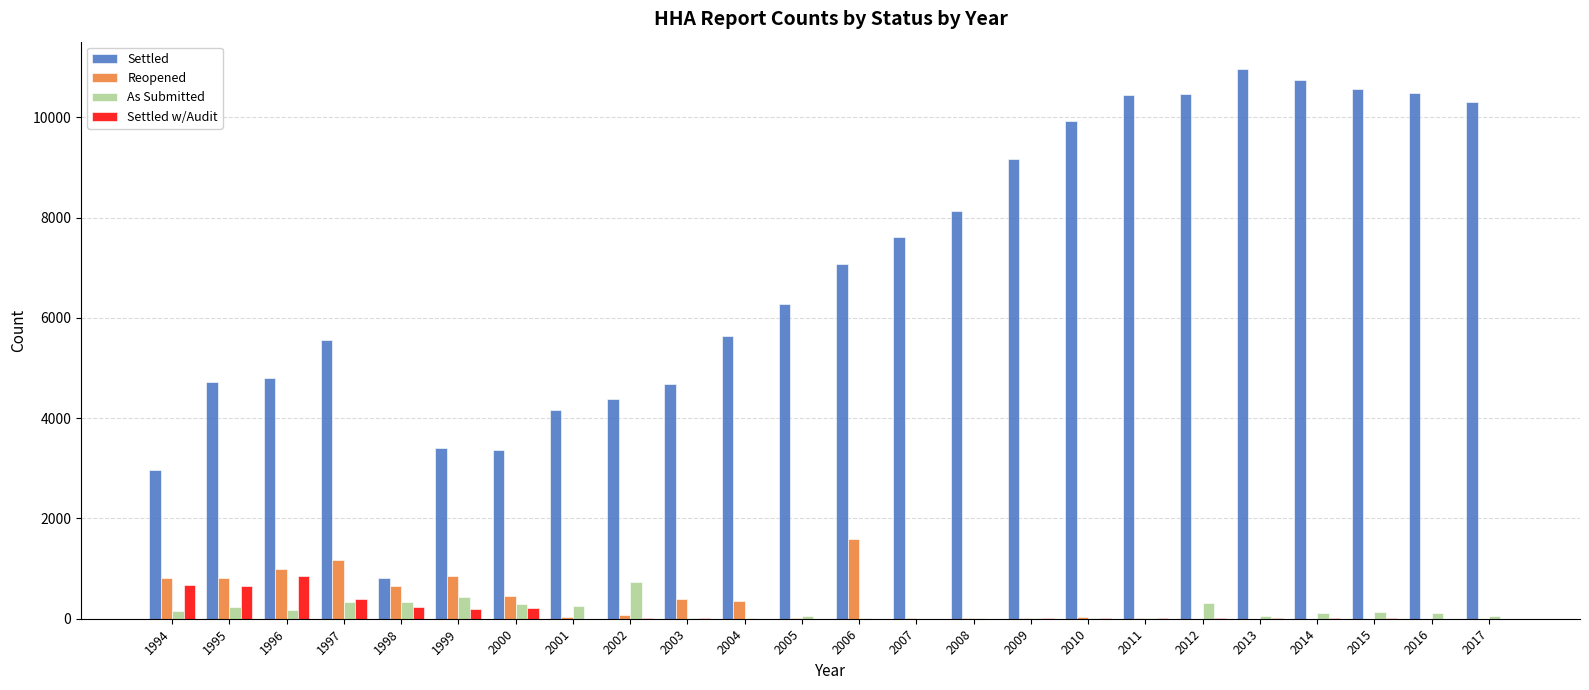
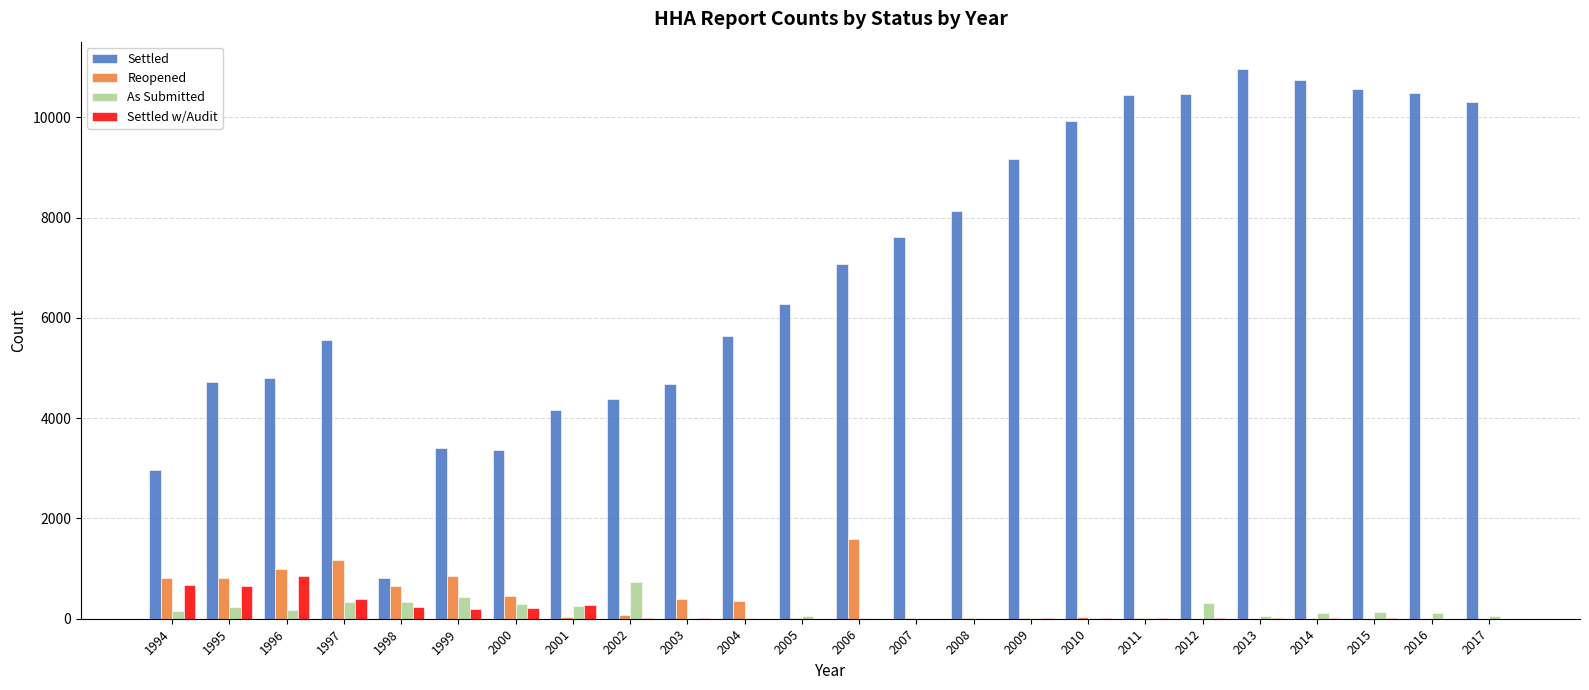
  {
    "Settled": {
      "1994": 3000,
      "1995": 4700,
      "1996": 4800,
      "1997": 5600,
      "1998": 800,
      "1999": 3400,
      "2000": 3400,
      "2001": 4200,
      "2002": 4400,
      "2003": 4700,
      "2004": 5600,
      "2005": 6300,
      "2006": 7100,
      "2007": 7600,
      "2008": 8100,
      "2009": 9200,
      "2010": 9900,
      "2011": 10400,
      "2012": 10500,
      "2013": 11000,
      "2014": 10700,
      "2015": 10600,
      "2016": 10500,
      "2017": 10300
    },
    "Reopened": {
      "1994": 800,
      "1995": 800,
      "1996": 1000,
      "1997": 1200,
      "1998": 700,
      "1999": 800,
      "2000": 500,
      "2002": 100,
      "2003": 400,
      "2004": 400,
      "2006": 1600
    },
    "As Submitted": {
      "1994": 200,
      "1995": 200,
      "1996": 200,
      "1997": 300,
      "1998": 300,
      "1999": 400,
      "2000": 300,
      "2001": 300,
      "2002": 700,
      "2012": 300,
      "2013": 100,
      "2014": 100,
      "2015": 100,
      "2016": 100,
      "2017": 100
    },
    "Settled w/Audit": {
      "1994": 700,
      "1995": 700,
      "1996": 900,
      "1997": 400,
      "1998": 200,
      "1999": 200,
      "2000": 200,
-     "2001": 0,
+     "2001": 300,
      "2016": 0,
      "2017": 0
    }
  }
